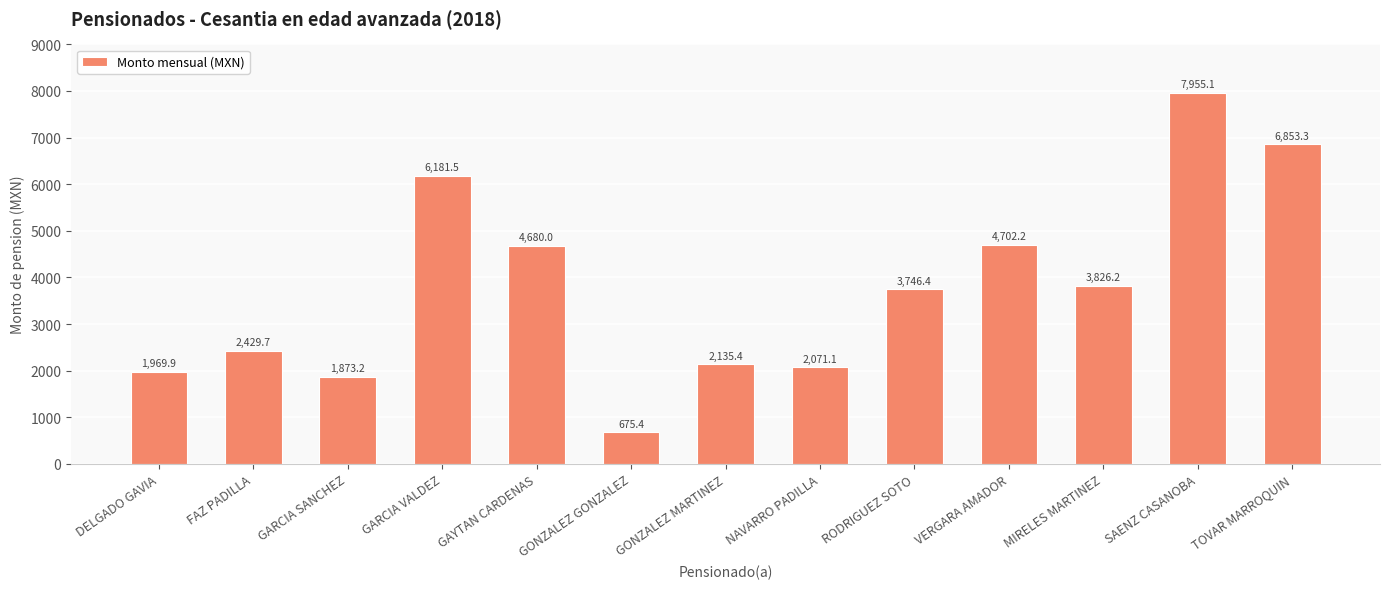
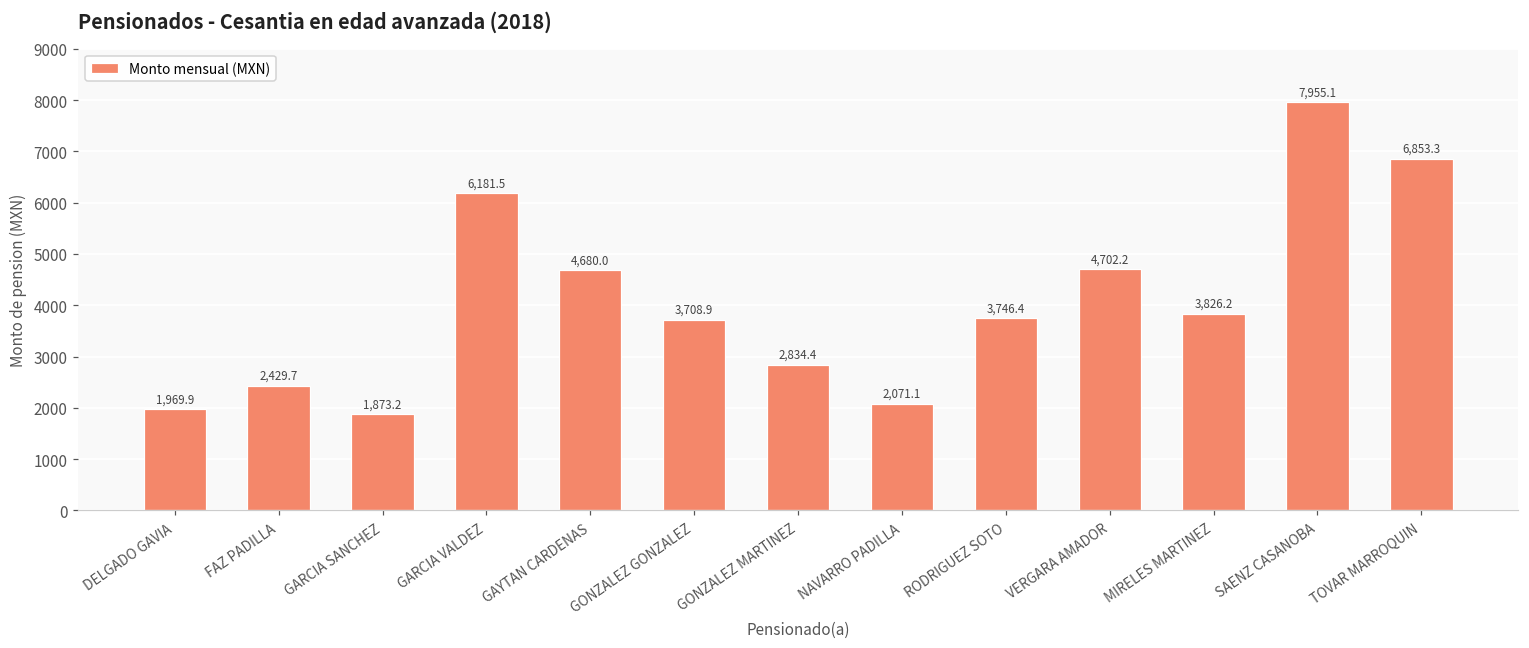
  {
    "DELGADO GAVIA": "1,969.9",
    "FAZ PADILLA": "2,429.7",
    "GARCIA SANCHEZ": "1,873.2",
    "GARCIA VALDEZ": "6,181.5",
    "GAYTAN CARDENAS": "4,680.0",
-   "GONZALEZ GONZALEZ": "675.4",
-   "GONZALEZ MARTINEZ": "2,135.4",
+   "GONZALEZ GONZALEZ": "3,708.9",
+   "GONZALEZ MARTINEZ": "2,834.4",
    "NAVARRO PADILLA": "2,071.1",
    "RODRIGUEZ SOTO": "3,746.4",
    "VERGARA AMADOR": "4,702.2",
    "MIRELES MARTINEZ": "3,826.2",
    "SAENZ CASANOBA": "7,955.1",
    "TOVAR MARROQUIN": "6,853.3"
  }
